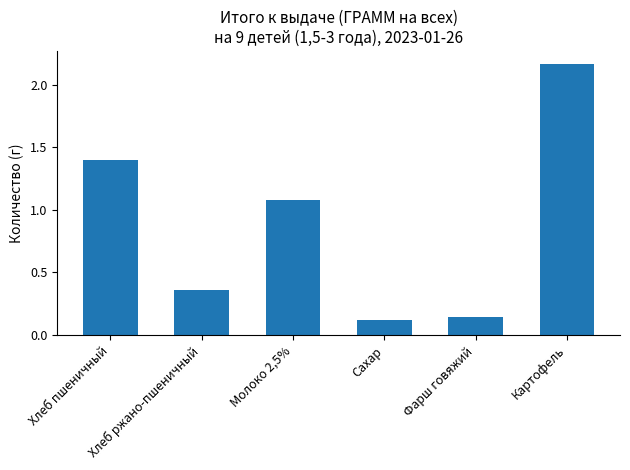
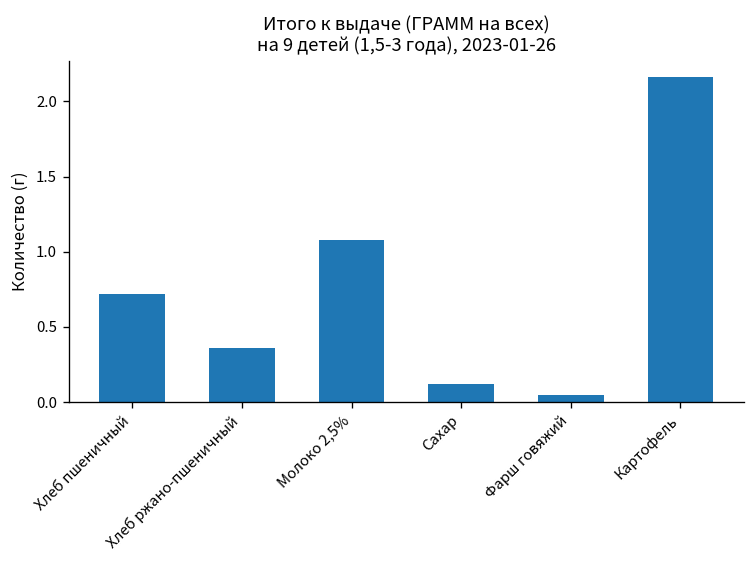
  {
-   "Хлеб пшеничный": 1.40,
+   "Хлеб пшеничный": 0.72,
    "Хлеб ржано-пшеничный": 0.36,
    "Молоко 2,5%": 1.08,
    "Сахар": 0.12,
-   "Фарш говяжий": 0.15,
+   "Фарш говяжий": 0.05,
    "Картофель": 2.16
  }
